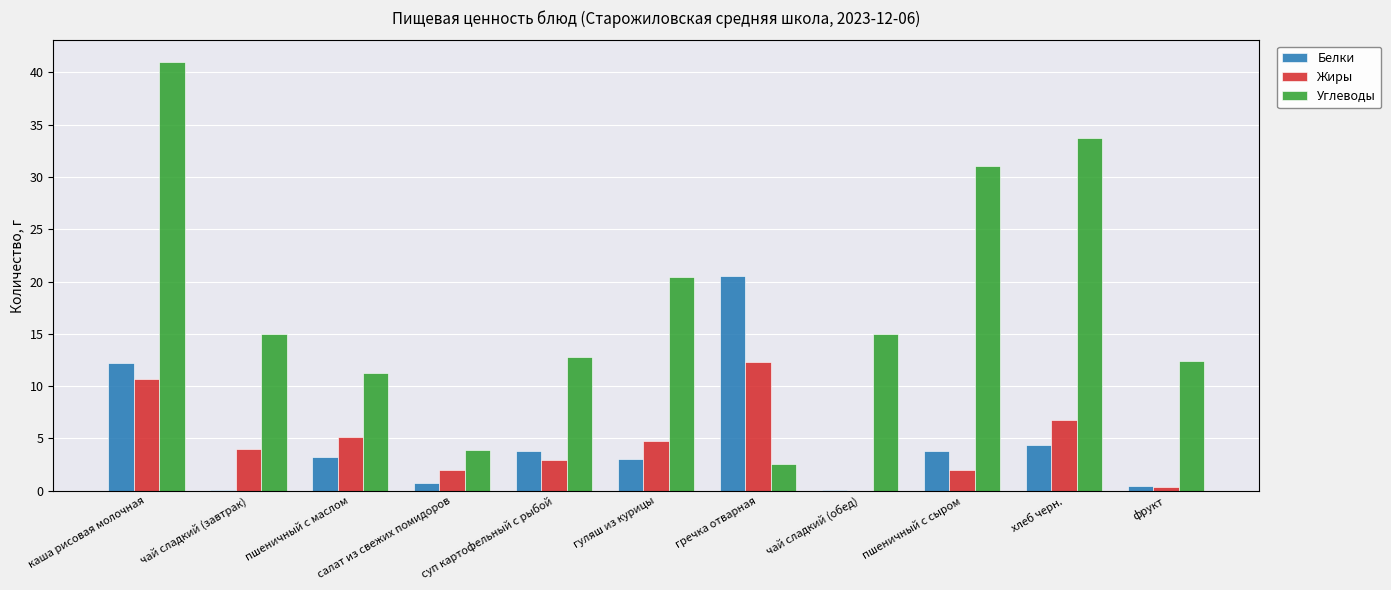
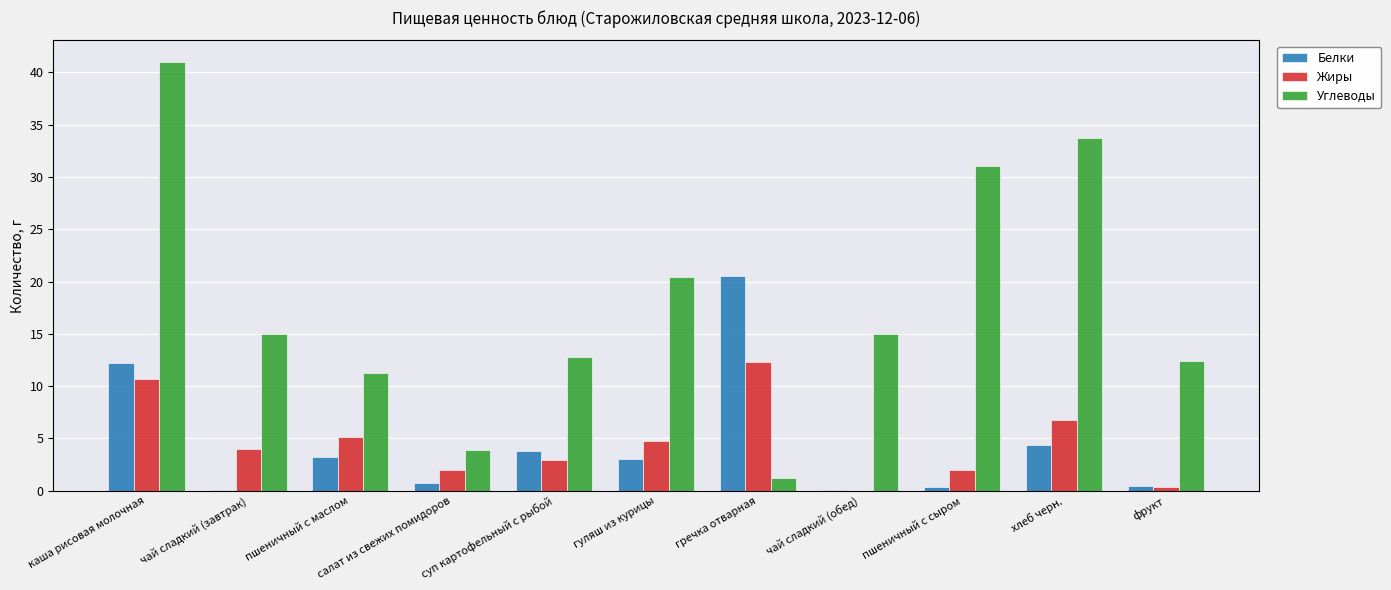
  {
    "Белки": {
      "каша рисовая молочная": 12.2,
      "пшеничный с маслом": 3.2,
      "салат из свежих помидоров": 0.8,
      "суп картофельный с рыбой": 3.8,
      "гуляш из курицы": 3.1,
      "гречка отварная": 20.5,
-     "пшеничный с сыром": 3.8,
+     "пшеничный с сыром": 0.4,
      "хлеб черн.": 4.3,
      "фрукт": 0.5
    },
    "Жиры": {
      "каша рисовая молочная": 10.7,
      "чай сладкий (завтрак)": 4.0,
      "пшеничный с маслом": 5.1,
      "салат из свежих помидоров": 2.0,
      "суп картофельный с рыбой": 3.0,
      "гуляш из курицы": 4.8,
      "гречка отварная": 12.4,
      "пшеничный с сыром": 2.0,
      "хлеб черн.": 6.8,
      "фрукт": 0.4
    },
    "Углеводы": {
      "каша рисовая молочная": 41.0,
      "чай сладкий (завтрак)": 15.0,
      "пшеничный с маслом": 11.3,
      "салат из свежих помидоров": 3.9,
      "суп картофельный с рыбой": 12.8,
      "гуляш из курицы": 20.4,
-     "гречка отварная": 2.6,
+     "гречка отварная": 1.2,
      "чай сладкий (обед)": 15.0,
      "пшеничный с сыром": 31.1,
      "хлеб черн.": 33.7,
      "фрукт": 12.4
    }
  }
